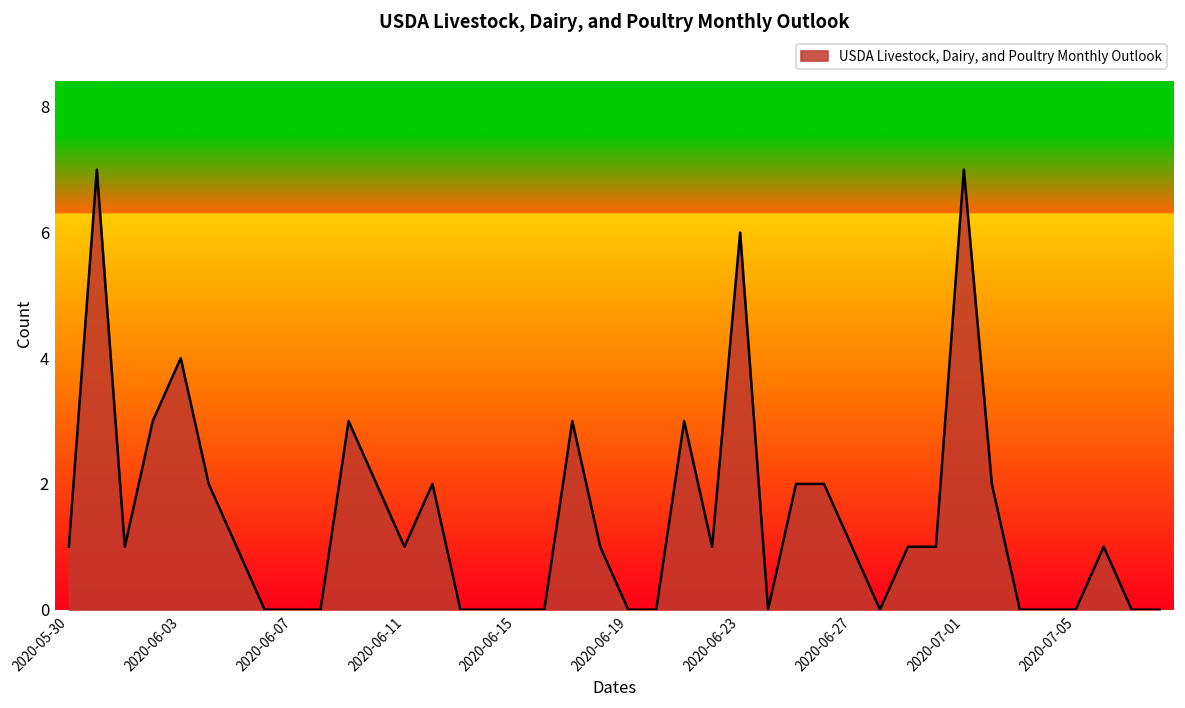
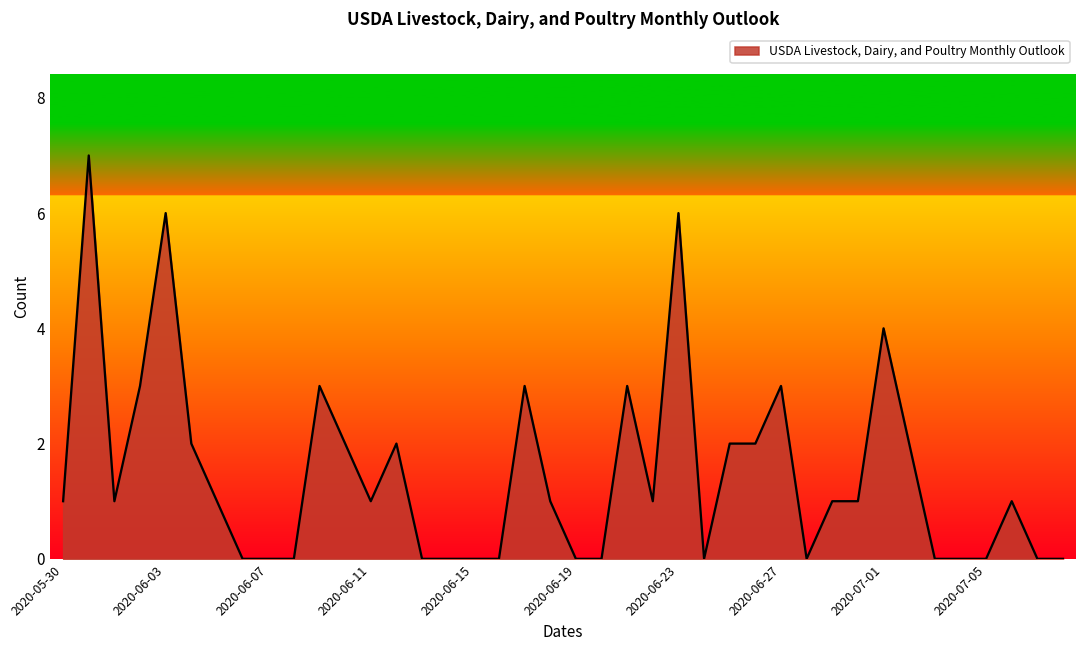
  {
    "2020-05-30": 1,
-   "2020-06-03": 4,
+   "2020-06-03": 6,
    "2020-06-07": 0,
    "2020-06-11": 1,
    "2020-06-15": 0,
    "2020-06-19": 0,
    "2020-06-23": 6,
-   "2020-06-27": 1,
-   "2020-07-01": 7,
+   "2020-06-27": 3,
+   "2020-07-01": 4,
    "2020-07-05": 0
  }
